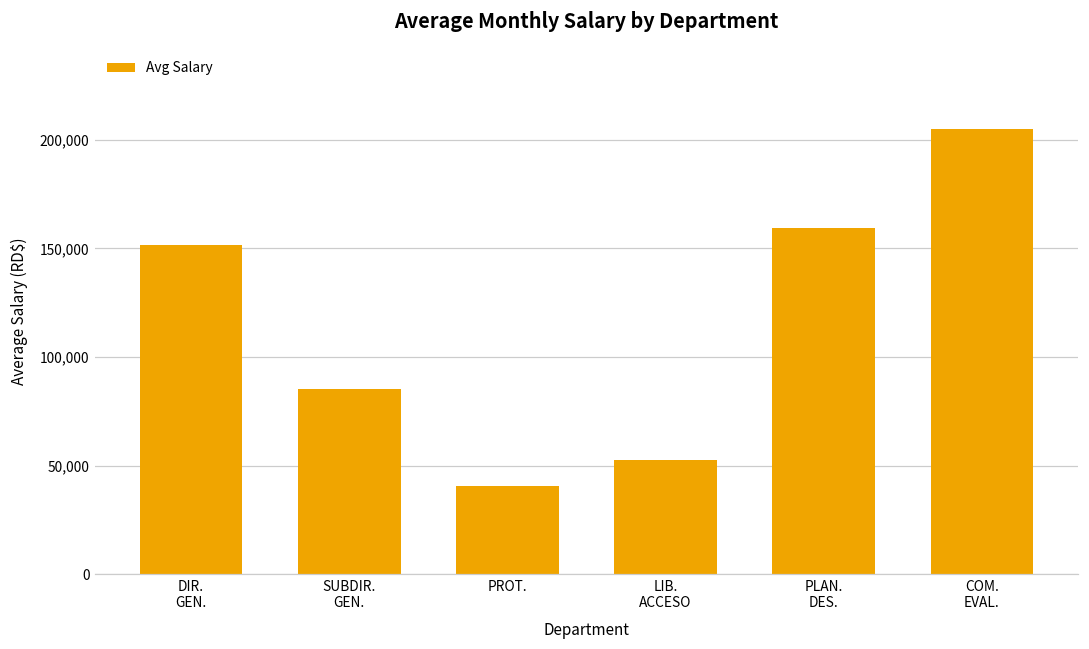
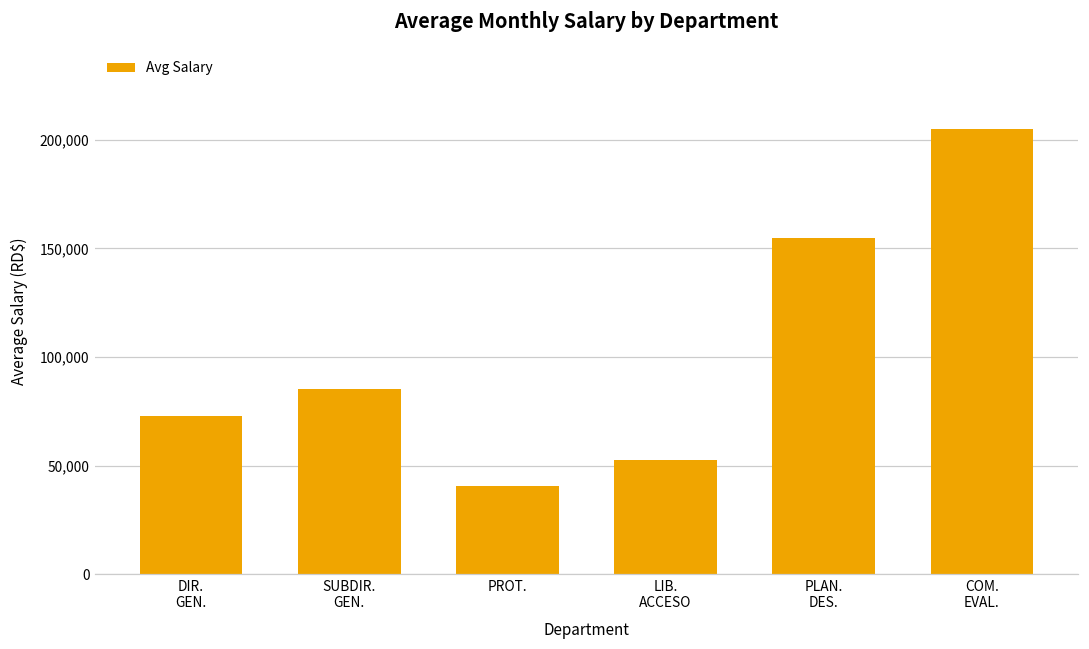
  {
-   "DIR. GEN.": "152,000",
+   "DIR. GEN.": "73,000",
    "SUBDIR. GEN.": "85,000",
    "PROT.": "41,000",
    "LIB. ACCESO": "53,000",
-   "PLAN. DES.": "159,000",
+   "PLAN. DES.": "155,000",
    "COM. EVAL.": "205,000"
  }
